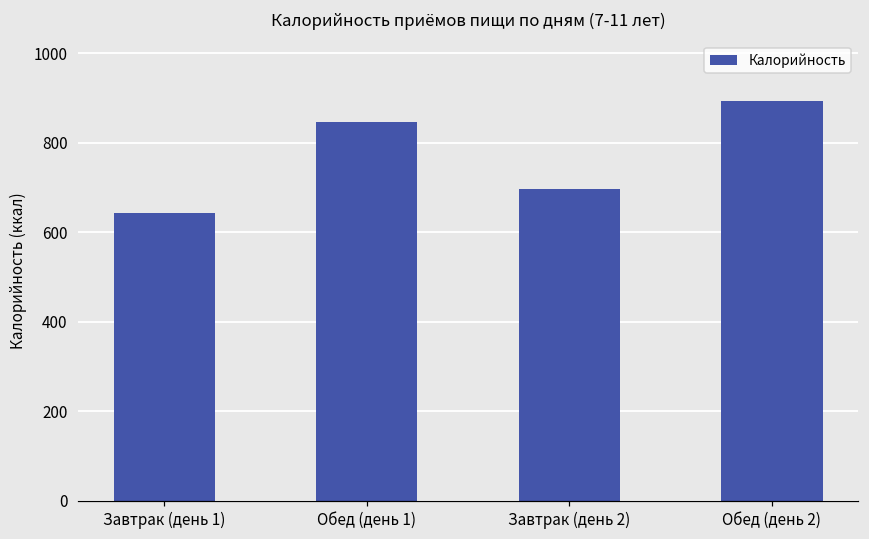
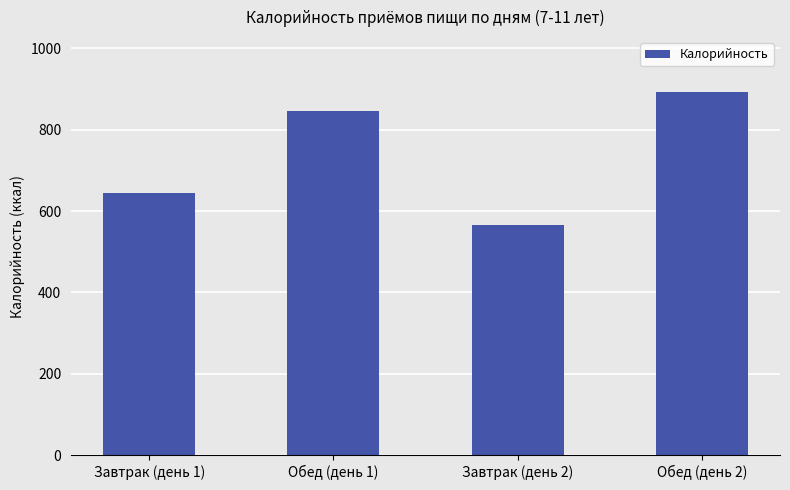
  {
    "Завтрак (день 1)": 640,
    "Обед (день 1)": 850,
-   "Завтрак (день 2)": 700,
+   "Завтрак (день 2)": 570,
    "Обед (день 2)": 890
  }
